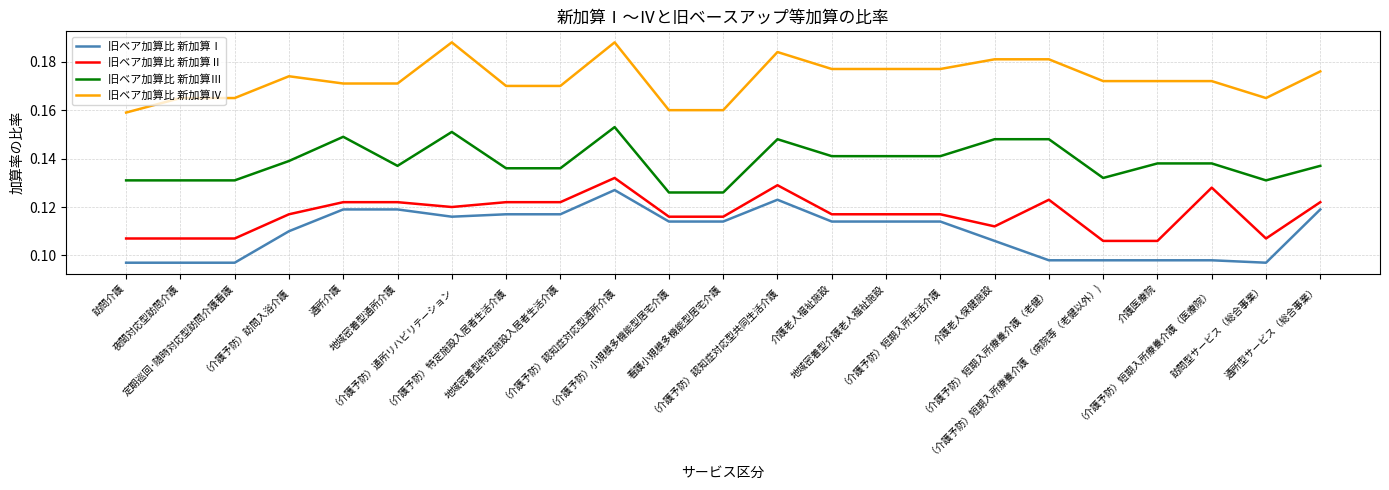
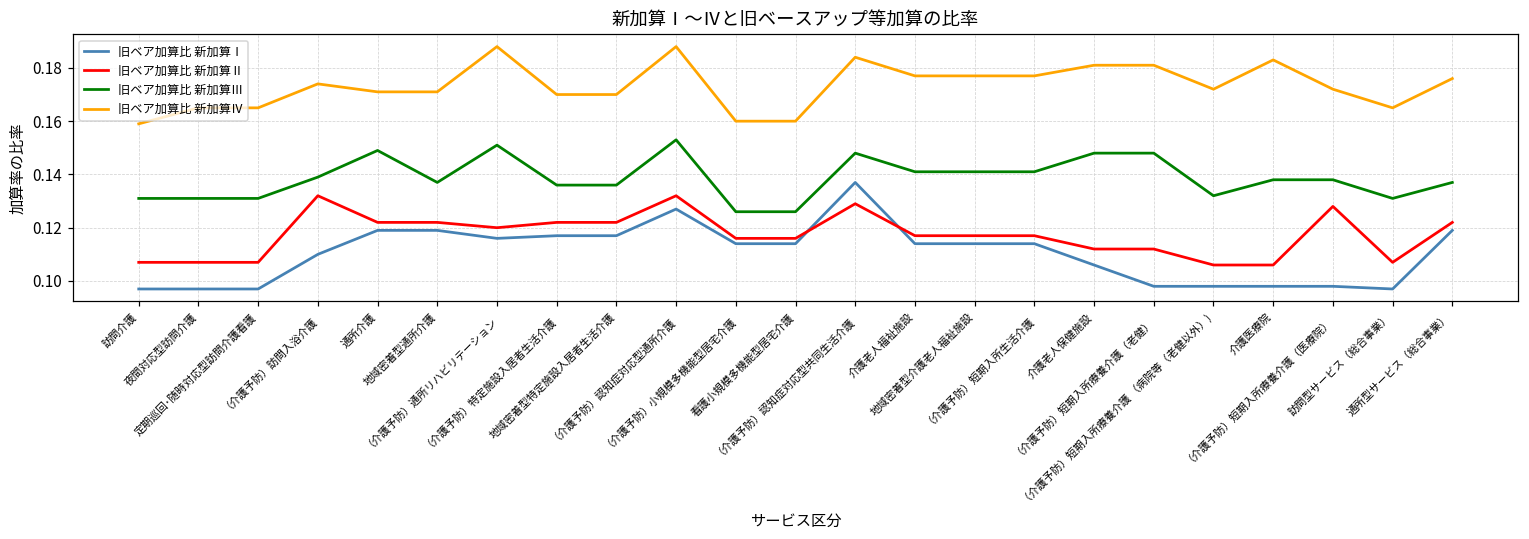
  {
    "旧ベア加算比 新加算Ⅰ": {
      "訪問介護": 0.097,
      "夜間対応型訪問介護": 0.097,
      "定期巡回･随時対応型訪問介護看護": 0.097,
      "（介護予防）訪問入浴介護": 0.110,
      "通所介護": 0.119,
      "地域密着型通所介護": 0.119,
      "（介護予防）通所リハビリテーション": 0.116,
      "（介護予防）特定施設入居者生活介護": 0.117,
      "地域密着型特定施設入居者生活介護": 0.117,
      "（介護予防）認知症対応型通所介護": 0.127,
      "（介護予防）小規模多機能型居宅介護": 0.114,
      "看護小規模多機能型居宅介護": 0.114,
-     "（介護予防）認知症対応型共同生活介護": 0.123,
+     "（介護予防）認知症対応型共同生活介護": 0.137,
      "介護老人福祉施設": 0.114,
      "地域密着型介護老人福祉施設": 0.114,
      "（介護予防）短期入所生活介護": 0.114,
      "介護老人保健施設": 0.106,
      "（介護予防）短期入所療養介護（老健）": 0.098,
      "（介護予防）短期入所療養介護 （病院等（老健以外）)": 0.098,
      "介護医療院": 0.098,
      "（介護予防）短期入所療養介護（医療院）": 0.098,
      "訪問型サービス（総合事業）": 0.097,
      "通所型サービス（総合事業）": 0.119
    },
    "旧ベア加算比 新加算Ⅱ": {
      "訪問介護": 0.107,
      "夜間対応型訪問介護": 0.107,
      "定期巡回･随時対応型訪問介護看護": 0.107,
-     "（介護予防）訪問入浴介護": 0.117,
+     "（介護予防）訪問入浴介護": 0.132,
      "通所介護": 0.122,
      "地域密着型通所介護": 0.122,
      "（介護予防）通所リハビリテーション": 0.120,
      "（介護予防）特定施設入居者生活介護": 0.122,
      "地域密着型特定施設入居者生活介護": 0.122,
      "（介護予防）認知症対応型通所介護": 0.132,
      "（介護予防）小規模多機能型居宅介護": 0.116,
      "看護小規模多機能型居宅介護": 0.116,
      "（介護予防）認知症対応型共同生活介護": 0.129,
      "介護老人福祉施設": 0.117,
      "地域密着型介護老人福祉施設": 0.117,
      "（介護予防）短期入所生活介護": 0.117,
      "介護老人保健施設": 0.112,
-     "（介護予防）短期入所療養介護（老健）": 0.123,
+     "（介護予防）短期入所療養介護（老健）": 0.112,
      "（介護予防）短期入所療養介護 （病院等（老健以外）)": 0.106,
      "介護医療院": 0.106,
      "（介護予防）短期入所療養介護（医療院）": 0.128,
      "訪問型サービス（総合事業）": 0.107,
      "通所型サービス（総合事業）": 0.122
    },
    "旧ベア加算比 新加算Ⅲ": {
      "訪問介護": 0.131,
      "夜間対応型訪問介護": 0.131,
      "定期巡回･随時対応型訪問介護看護": 0.131,
      "（介護予防）訪問入浴介護": 0.139,
      "通所介護": 0.149,
      "地域密着型通所介護": 0.137,
      "（介護予防）通所リハビリテーション": 0.151,
      "（介護予防）特定施設入居者生活介護": 0.136,
      "地域密着型特定施設入居者生活介護": 0.136,
      "（介護予防）認知症対応型通所介護": 0.153,
      "（介護予防）小規模多機能型居宅介護": 0.126,
      "看護小規模多機能型居宅介護": 0.126,
      "（介護予防）認知症対応型共同生活介護": 0.148,
      "介護老人福祉施設": 0.141,
      "地域密着型介護老人福祉施設": 0.141,
      "（介護予防）短期入所生活介護": 0.141,
      "介護老人保健施設": 0.148,
      "（介護予防）短期入所療養介護（老健）": 0.148,
      "（介護予防）短期入所療養介護 （病院等（老健以外）)": 0.132,
      "介護医療院": 0.138,
      "（介護予防）短期入所療養介護（医療院）": 0.138,
      "訪問型サービス（総合事業）": 0.131,
      "通所型サービス（総合事業）": 0.137
    },
    "旧ベア加算比 新加算Ⅳ": {
      "訪問介護": 0.159,
      "定期巡回･随時対応型訪問介護看護": 0.165,
      "（介護予防）訪問入浴介護": 0.174,
      "通所介護": 0.171,
      "地域密着型通所介護": 0.171,
      "（介護予防）通所リハビリテーション": 0.188,
      "（介護予防）特定施設入居者生活介護": 0.170,
      "地域密着型特定施設入居者生活介護": 0.170,
      "（介護予防）認知症対応型通所介護": 0.188,
      "（介護予防）小規模多機能型居宅介護": 0.160,
      "看護小規模多機能型居宅介護": 0.160,
      "（介護予防）認知症対応型共同生活介護": 0.184,
      "介護老人福祉施設": 0.177,
      "地域密着型介護老人福祉施設": 0.177,
      "（介護予防）短期入所生活介護": 0.177,
      "介護老人保健施設": 0.181,
      "（介護予防）短期入所療養介護（老健）": 0.181,
      "（介護予防）短期入所療養介護 （病院等（老健以外）)": 0.172,
-     "介護医療院": 0.172,
+     "介護医療院": 0.183,
      "（介護予防）短期入所療養介護（医療院）": 0.172,
      "訪問型サービス（総合事業）": 0.165,
      "通所型サービス（総合事業）": 0.176
    }
  }
